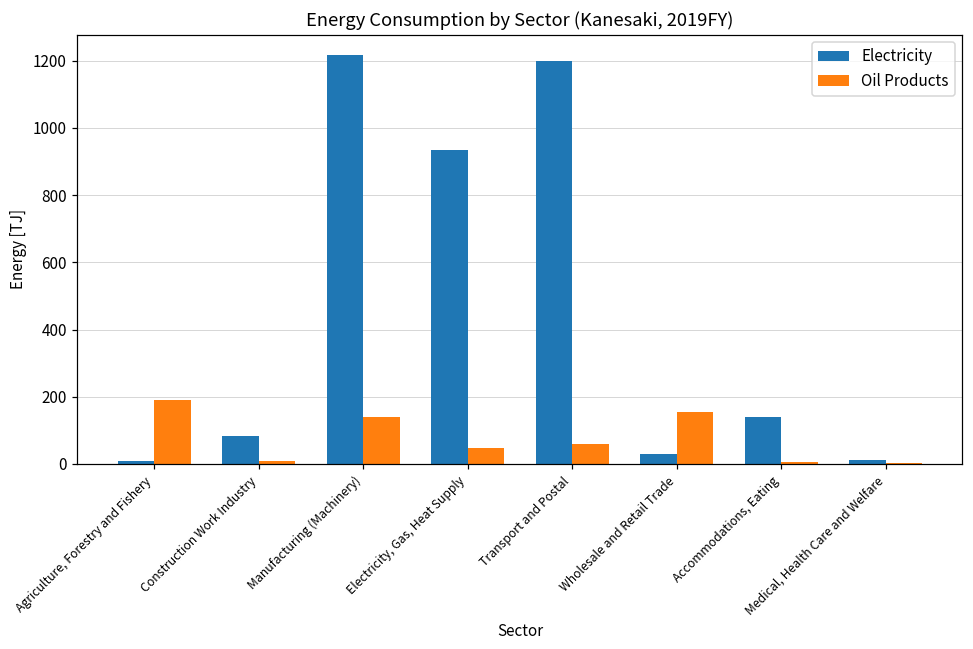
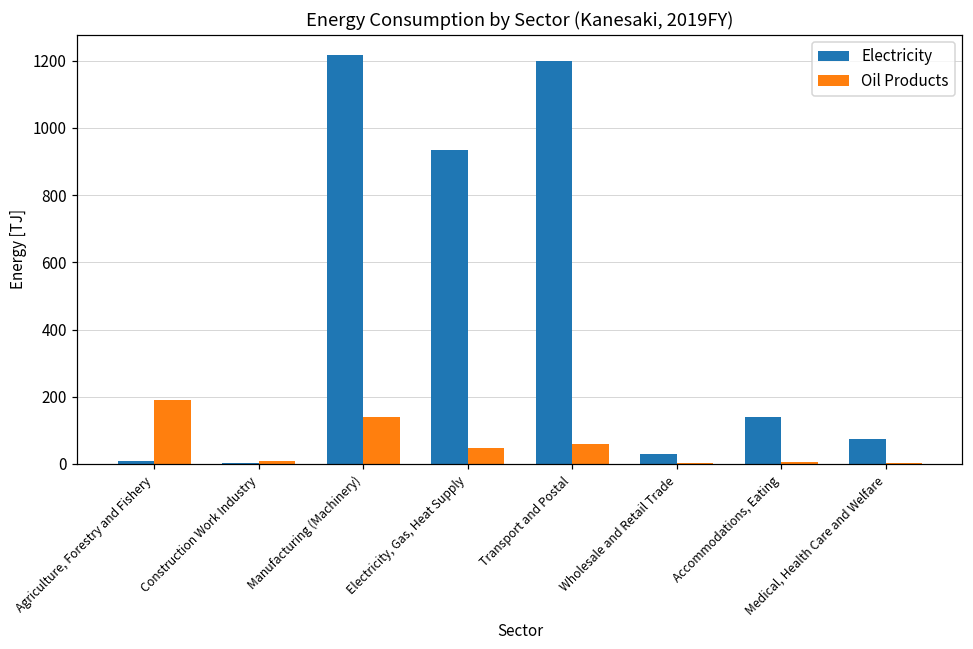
  {
    "Electricity": {
      "Agriculture, Forestry and Fishery": 10,
-     "Construction Work Industry": 80,
+     "Construction Work Industry": 0,
      "Manufacturing (Machinery)": 1220,
      "Electricity, Gas, Heat Supply": 940,
      "Transport and Postal": 1200,
      "Wholesale and Retail Trade": 30,
      "Accommodations, Eating": 140,
-     "Medical, Health Care and Welfare": 10
+     "Medical, Health Care and Welfare": 70
    },
    "Oil Products": {
      "Agriculture, Forestry and Fishery": 190,
      "Construction Work Industry": 10,
      "Manufacturing (Machinery)": 140,
      "Electricity, Gas, Heat Supply": 50,
      "Transport and Postal": 60,
-     "Wholesale and Retail Trade": 160
+     "Wholesale and Retail Trade": 0
    }
  }
